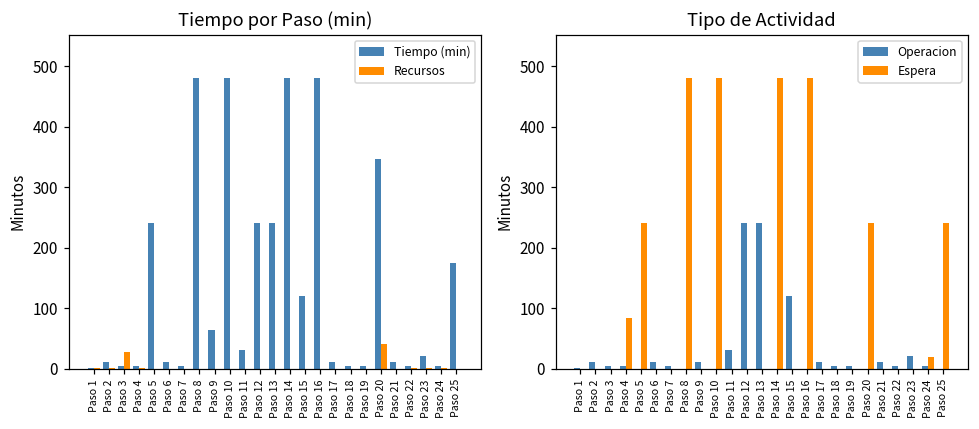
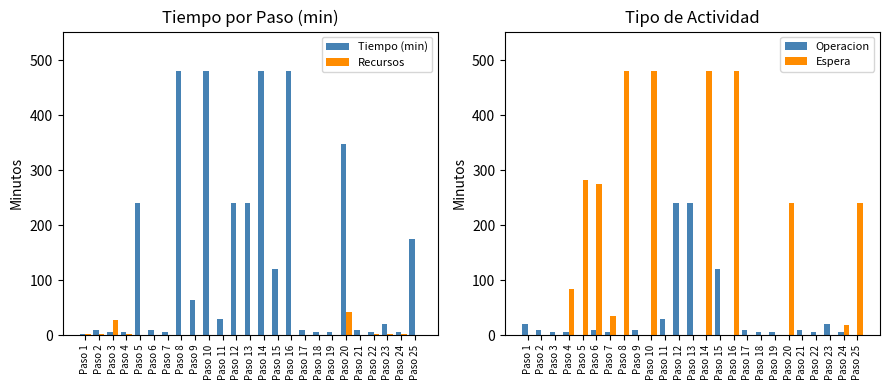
  {
    "Tiempo por Paso (min)": {
      "Tiempo (min)": {
        "Paso 2": 10,
        "Paso 3": 10,
        "Paso 4": 10,
        "Paso 5": 240,
        "Paso 6": 10,
        "Paso 7": 10,
        "Paso 8": 480,
        "Paso 9": 60,
        "Paso 10": 480,
        "Paso 11": 30,
        "Paso 12": 240,
        "Paso 13": 240,
        "Paso 14": 480,
        "Paso 15": 120,
        "Paso 16": 480,
        "Paso 17": 10,
        "Paso 18": 10,
        "Paso 19": 10,
        "Paso 20": 350,
        "Paso 21": 10,
        "Paso 22": 10,
        "Paso 23": 20,
        "Paso 24": 10,
        "Paso 25": 170
      },
      "Recursos": {
        "Paso 3": 30,
        "Paso 5": 0,
        "Paso 6": 0,
        "Paso 7": 0,
        "Paso 8": 0,
        "Paso 9": 0,
        "Paso 10": 0,
        "Paso 11": 0,
        "Paso 12": 0,
        "Paso 13": 0,
        "Paso 14": 0,
        "Paso 15": 0,
        "Paso 16": 0,
        "Paso 17": 0,
        "Paso 18": 0,
        "Paso 19": 0,
        "Paso 20": 40,
        "Paso 21": 0,
        "Paso 25": 0
      }
    },
    "Tipo de Actividad": {
      "Operacion": {
-       "Paso 1": 0,
+       "Paso 1": 20,
        "Paso 2": 10,
        "Paso 3": 10,
        "Paso 4": 10,
        "Paso 5": 0,
        "Paso 6": 10,
        "Paso 7": 10,
        "Paso 8": 0,
        "Paso 9": 10,
        "Paso 10": 0,
        "Paso 11": 30,
        "Paso 12": 240,
        "Paso 13": 240,
        "Paso 14": 0,
        "Paso 15": 120,
        "Paso 16": 0,
        "Paso 17": 10,
        "Paso 18": 10,
        "Paso 19": 10,
        "Paso 20": 0,
        "Paso 21": 10,
        "Paso 22": 10,
        "Paso 23": 20,
        "Paso 24": 10,
        "Paso 25": 0
      },
      "Espera": {
        "Paso 1": 0,
        "Paso 2": 0,
        "Paso 3": 0,
        "Paso 4": 80,
-       "Paso 5": 240,
-       "Paso 6": 0,
-       "Paso 7": 0,
+       "Paso 5": 280,
+       "Paso 6": 280,
+       "Paso 7": 30,
        "Paso 8": 480,
        "Paso 9": 0,
        "Paso 10": 480,
        "Paso 11": 0,
        "Paso 12": 0,
        "Paso 13": 0,
        "Paso 14": 480,
        "Paso 15": 0,
        "Paso 16": 480,
        "Paso 17": 0,
        "Paso 18": 0,
        "Paso 19": 0,
        "Paso 20": 240,
        "Paso 21": 0,
        "Paso 22": 0,
        "Paso 23": 0,
        "Paso 24": 20,
        "Paso 25": 240
      }
    }
  }
